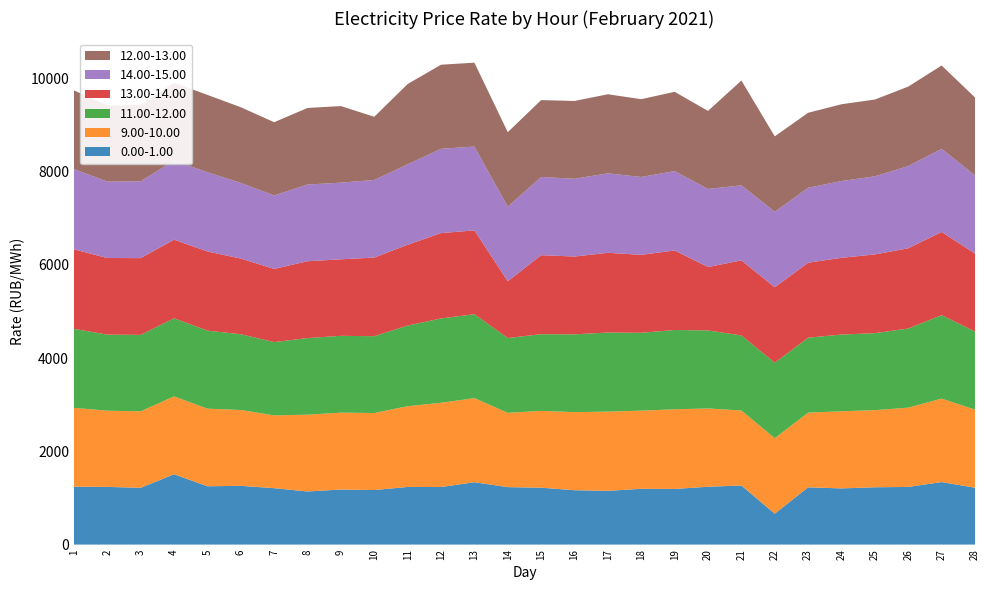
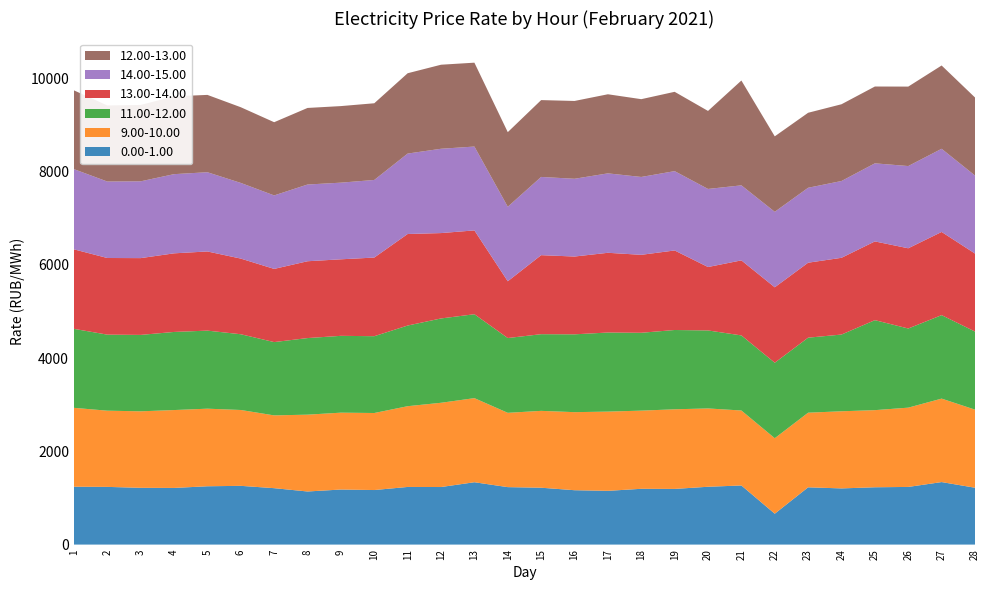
  {
    "0.00-1.00": {
      "1": 1200,
      "2": 1200,
      "3": 1200,
-     "4": 1500,
+     "4": 1200,
      "5": 1300,
      "6": 1300,
      "7": 1200,
      "8": 1100,
      "9": 1200,
      "10": 1200,
      "11": 1200,
      "12": 1200,
      "13": 1300,
      "14": 1200,
      "15": 1200,
      "16": 1200,
      "17": 1200,
      "18": 1200,
      "19": 1200,
      "20": 1200,
      "21": 1300,
      "22": 700,
      "23": 1200,
      "24": 1200,
      "25": 1200,
      "26": 1200,
      "27": 1300,
      "28": 1200
    },
    "9.00-10.00": {
      "1": 1700,
      "2": 1600,
      "3": 1600,
      "4": 1700,
      "5": 1700,
      "6": 1600,
      "7": 1600,
      "8": 1600,
      "9": 1600,
      "10": 1700,
      "11": 1700,
      "12": 1800,
      "13": 1800,
      "14": 1600,
      "15": 1600,
      "16": 1700,
      "17": 1700,
      "18": 1700,
      "19": 1700,
      "20": 1700,
      "21": 1600,
      "22": 1600,
      "23": 1600,
      "24": 1700,
      "25": 1700,
      "26": 1700,
      "27": 1800,
      "28": 1700
    },
    "11.00-12.00": {
      "1": 1700,
      "2": 1600,
      "3": 1600,
      "4": 1700,
      "5": 1700,
      "6": 1600,
      "7": 1600,
      "8": 1600,
      "9": 1600,
      "10": 1600,
      "11": 1700,
      "12": 1800,
      "13": 1800,
      "14": 1600,
      "15": 1600,
      "16": 1700,
      "17": 1700,
      "18": 1700,
      "19": 1700,
      "20": 1700,
      "21": 1600,
      "22": 1600,
      "23": 1600,
      "24": 1600,
-     "25": 1700,
+     "25": 1900,
      "26": 1700,
      "27": 1800,
      "28": 1700
    },
    "13.00-14.00": {
      "1": 1700,
      "2": 1600,
      "3": 1600,
      "4": 1700,
      "5": 1700,
      "6": 1600,
      "7": 1600,
      "8": 1600,
      "9": 1600,
      "10": 1700,
-     "11": 1700,
+     "11": 2000,
      "12": 1800,
      "13": 1800,
      "14": 1200,
      "15": 1700,
      "16": 1700,
      "17": 1700,
      "18": 1700,
      "19": 1700,
      "20": 1400,
      "21": 1600,
      "22": 1600,
      "23": 1600,
      "24": 1600,
      "25": 1700,
      "26": 1700,
      "27": 1800,
      "28": 1700
    },
    "14.00-15.00": {
      "1": 1700,
      "2": 1600,
      "3": 1600,
      "5": 1700,
      "6": 1600,
      "7": 1600,
      "8": 1600,
      "9": 1600,
      "10": 1700,
      "11": 1700,
      "12": 1800,
      "13": 1800,
      "14": 1600,
      "15": 1700,
      "16": 1700,
      "17": 1700,
      "18": 1700,
      "19": 1700,
      "20": 1700,
      "21": 1600,
      "22": 1600,
      "23": 1600,
      "24": 1600,
      "25": 1700,
      "26": 1800,
      "27": 1800,
      "28": 1700
    },
    "12.00-13.00": {
      "1": 1700,
      "5": 1700,
      "6": 1600,
      "7": 1600,
      "8": 1600,
      "9": 1600,
-     "10": 1400,
+     "10": 1600,
      "11": 1700,
      "12": 1800,
      "13": 1800,
      "14": 1600,
      "15": 1600,
      "16": 1700,
      "17": 1700,
      "18": 1700,
      "19": 1700,
      "20": 1700,
      "21": 2200,
      "22": 1600,
      "23": 1600,
      "24": 1600,
      "25": 1600,
      "26": 1700,
      "27": 1800,
      "28": 1700
    }
  }
